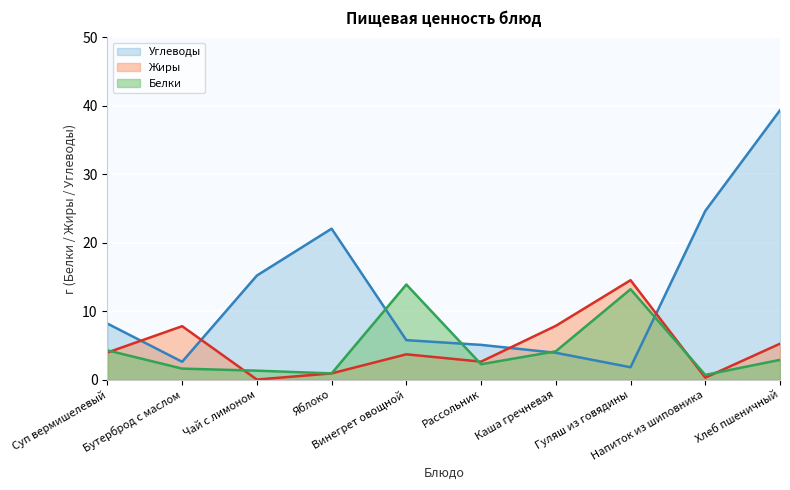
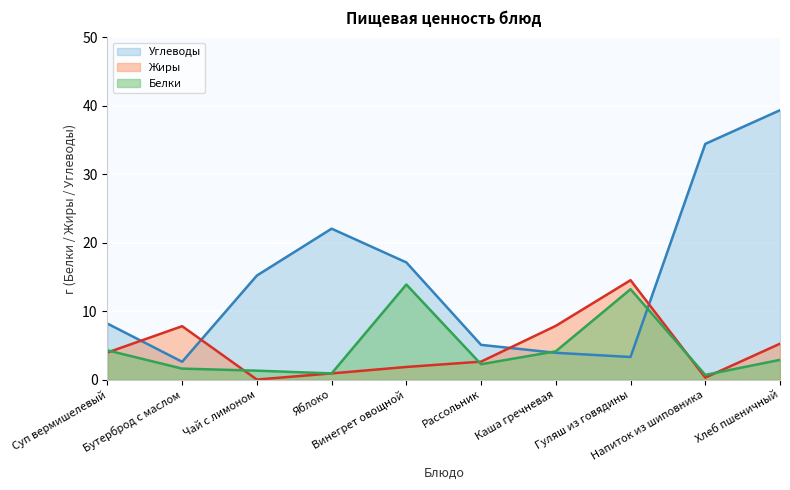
  {
    "Углеводы": {
      "Суп вермишелевый": 8,
      "Бутерброд с маслом": 3,
      "Чай с лимоном": 15,
      "Яблоко": 22,
-     "Винегрет овощной": 6,
+     "Винегрет овощной": 17,
      "Рассольник": 5,
-     "Гуляш из говядины": 2,
-     "Напиток из шиповника": 25,
+     "Гуляш из говядины": 3,
+     "Напиток из шиповника": 34,
      "Хлеб пшеничный": 39
    },
    "Жиры": {
      "Бутерброд с маслом": 8,
      "Чай с лимоном": 0,
-     "Винегрет овощной": 4,
+     "Винегрет овощной": 2,
      "Рассольник": 3,
      "Каша гречневая": 8,
      "Гуляш из говядины": 15,
      "Напиток из шиповника": 0,
      "Хлеб пшеничный": 5
    },
    "Белки": {
      "Бутерброд с маслом": 2,
      "Чай с лимоном": 1,
      "Винегрет овощной": 14,
      "Рассольник": 2,
      "Гуляш из говядины": 13,
      "Напиток из шиповника": 1,
      "Хлеб пшеничный": 3
    }
  }
